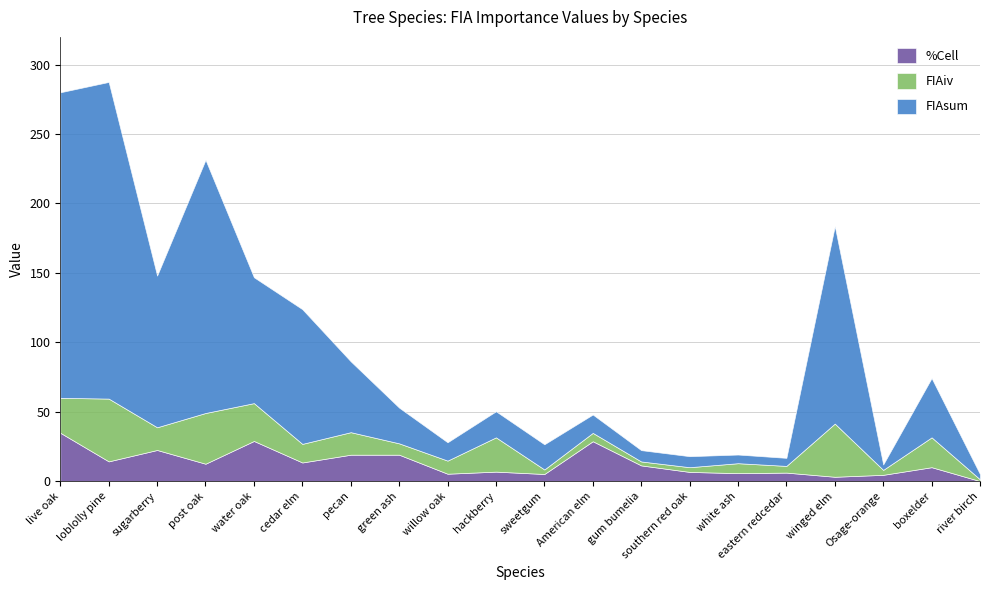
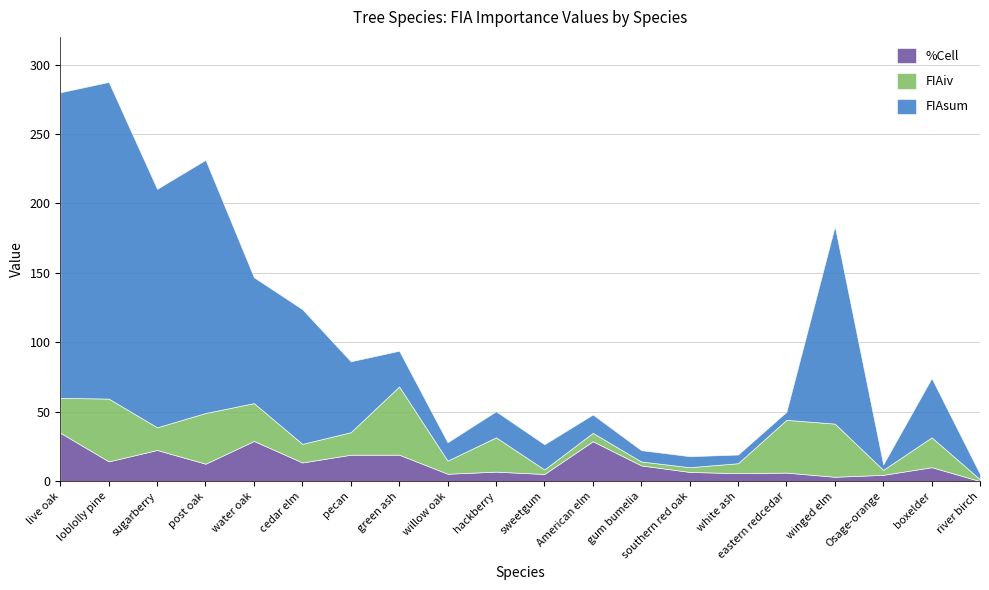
  {
    "%Cell": {
      "live oak": 35,
      "loblolly pine": 14,
      "sugarberry": 22,
      "post oak": 13,
      "water oak": 29,
      "cedar elm": 13,
      "pecan": 19,
      "green ash": 19,
      "willow oak": 5,
      "hackberry": 7,
      "sweetgum": 5,
      "American elm": 29,
      "gum bumelia": 11,
      "southern red oak": 7,
      "white ash": 6,
      "eastern redcedar": 6,
      "winged elm": 3,
      "Osage-orange": 5,
      "boxelder": 10
    },
    "FIAiv": {
      "live oak": 25,
      "loblolly pine": 45,
      "sugarberry": 16,
      "post oak": 37,
      "water oak": 27,
      "cedar elm": 13,
      "pecan": 16,
-     "green ash": 8,
+     "green ash": 49,
      "willow oak": 9,
      "hackberry": 25,
      "sweetgum": 3,
      "American elm": 6,
      "gum bumelia": 3,
      "southern red oak": 3,
      "white ash": 7,
-     "eastern redcedar": 5,
+     "eastern redcedar": 38,
      "winged elm": 38,
      "Osage-orange": 4,
      "boxelder": 22
    },
    "FIAsum": {
      "live oak": 220,
      "loblolly pine": 228,
-     "sugarberry": 109,
+     "sugarberry": 172,
      "post oak": 182,
      "water oak": 91,
      "cedar elm": 97,
      "pecan": 51,
      "green ash": 26,
      "willow oak": 13,
      "hackberry": 19,
      "sweetgum": 18,
      "American elm": 13,
      "gum bumelia": 8,
      "southern red oak": 8,
      "white ash": 6,
      "eastern redcedar": 6,
      "winged elm": 142,
      "Osage-orange": 4,
      "boxelder": 43,
      "river birch": 4
    }
  }
